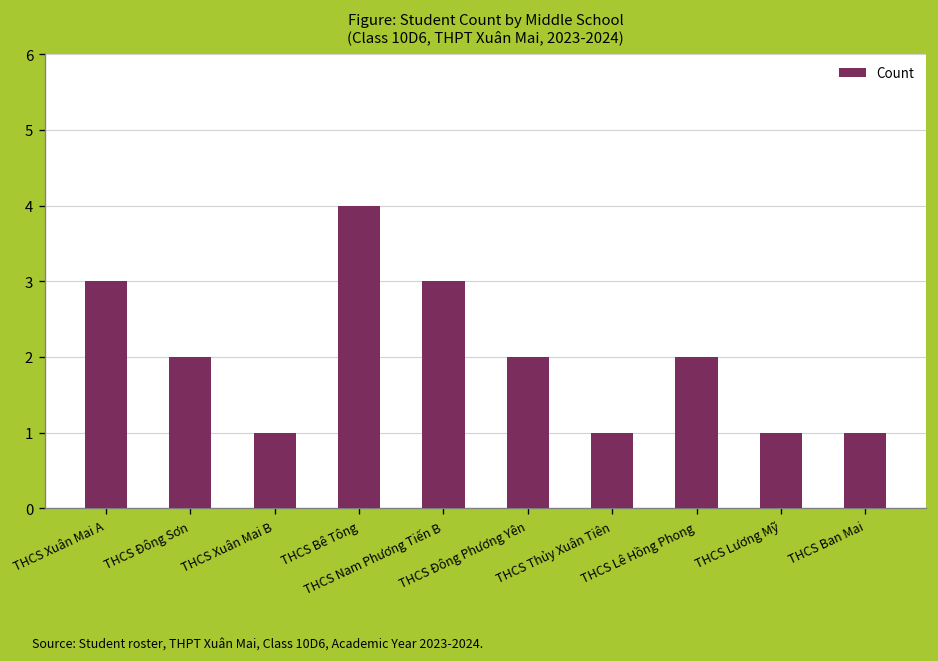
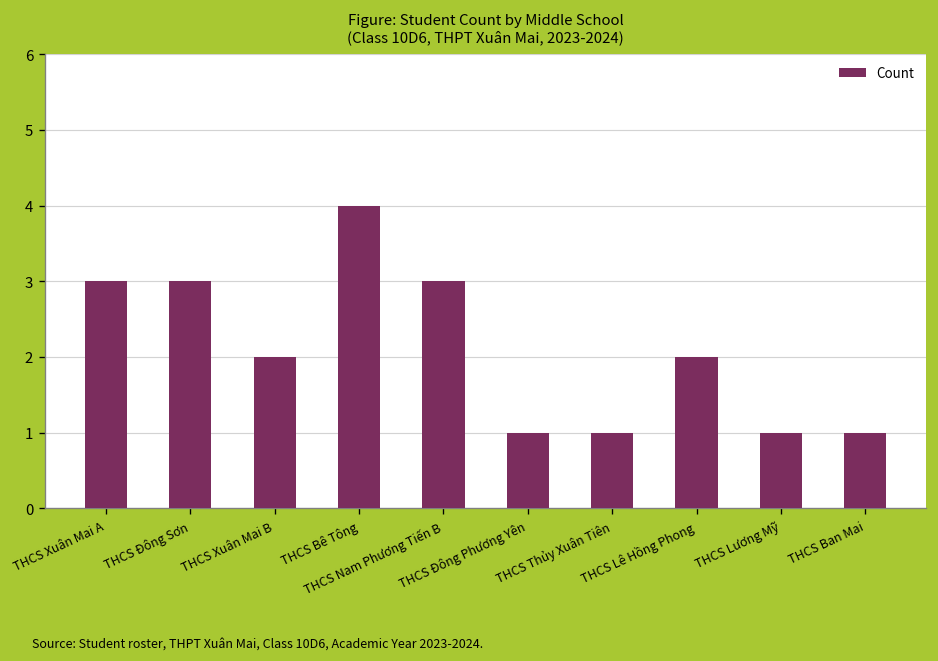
  {
    "THCS Xuân Mai A": 3,
-   "THCS Đông Sơn": 2,
-   "THCS Xuân Mai B": 1,
+   "THCS Đông Sơn": 3,
+   "THCS Xuân Mai B": 2,
    "THCS Bê Tông": 4,
    "THCS Nam Phương Tiến B": 3,
-   "THCS Đông Phương Yên": 2,
+   "THCS Đông Phương Yên": 1,
    "THCS Thủy Xuân Tiên": 1,
    "THCS Lê Hồng Phong": 2,
    "THCS Lương Mỹ": 1,
    "THCS Ban Mai": 1
  }
